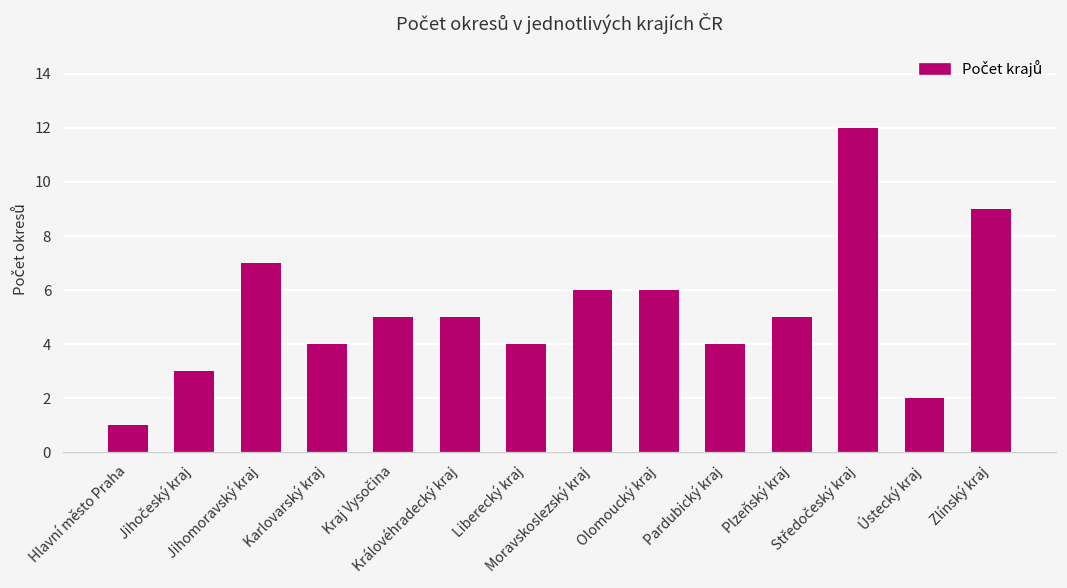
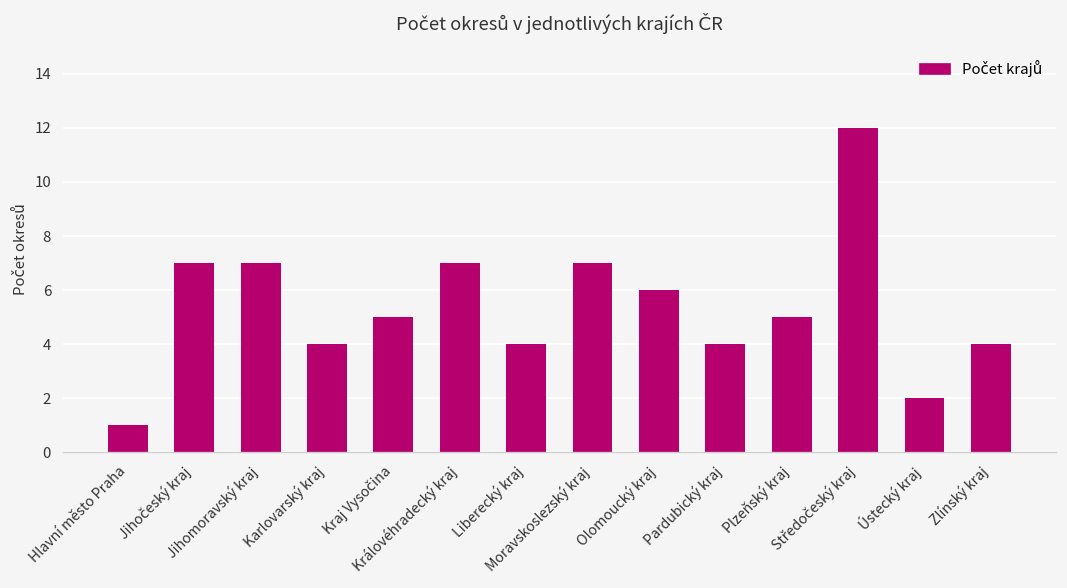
  {
    "Hlavní město Praha": 1,
-   "Jihočeský kraj": 3,
+   "Jihočeský kraj": 7,
    "Jihomoravský kraj": 7,
    "Karlovarský kraj": 4,
    "Kraj Vysočina": 5,
-   "Královéhradecký kraj": 5,
+   "Královéhradecký kraj": 7,
    "Liberecký kraj": 4,
-   "Moravskoslezský kraj": 6,
+   "Moravskoslezský kraj": 7,
    "Olomoucký kraj": 6,
    "Pardubický kraj": 4,
    "Plzeňský kraj": 5,
    "Středočeský kraj": 12,
    "Ústecký kraj": 2,
-   "Zlínský kraj": 9
+   "Zlínský kraj": 4
  }
